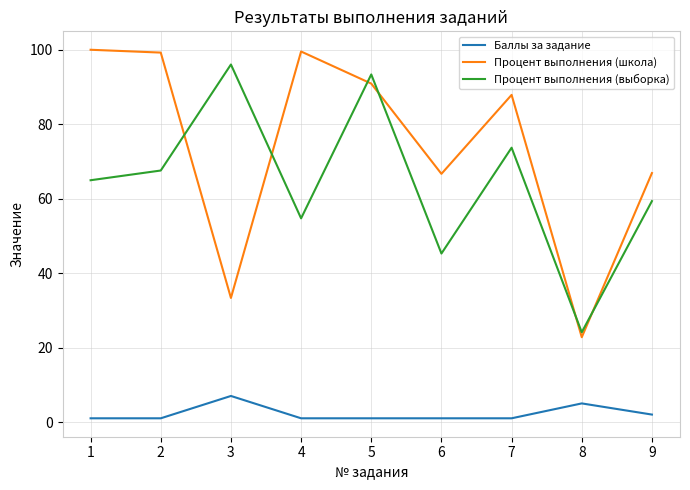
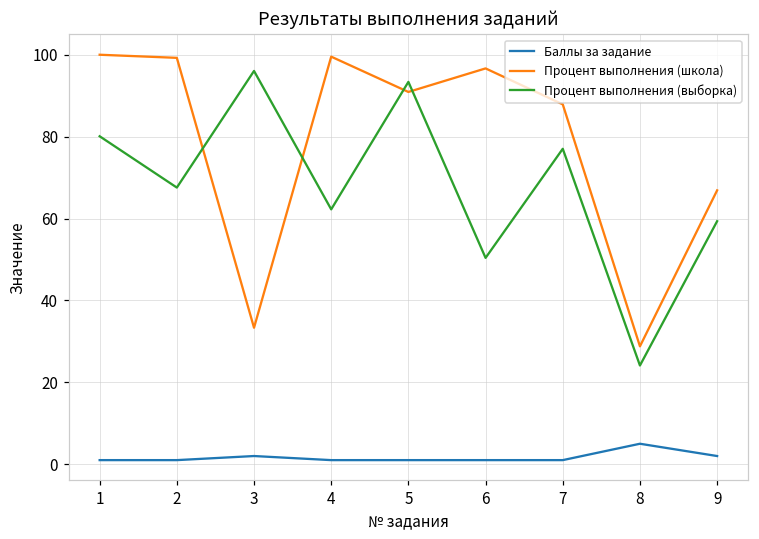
  {
    "Баллы за задание": {
      "1": 1,
      "2": 1,
-     "3": 7,
+     "3": 2,
      "4": 1,
      "5": 1,
      "6": 1,
      "7": 1,
      "8": 5,
      "9": 2
    },
    "Процент выполнения (школа)": {
      "1": 100,
      "2": 99,
      "3": 33,
      "4": 100,
      "5": 91,
-     "6": 67,
+     "6": 97,
      "7": 88,
-     "8": 23,
+     "8": 29,
      "9": 67
    },
    "Процент выполнения (выборка)": {
-     "1": 65,
+     "1": 80,
      "2": 68,
      "3": 96,
-     "4": 55,
+     "4": 62,
      "5": 93,
-     "6": 45,
-     "7": 74,
+     "6": 50,
+     "7": 77,
      "8": 24,
      "9": 59
    }
  }
